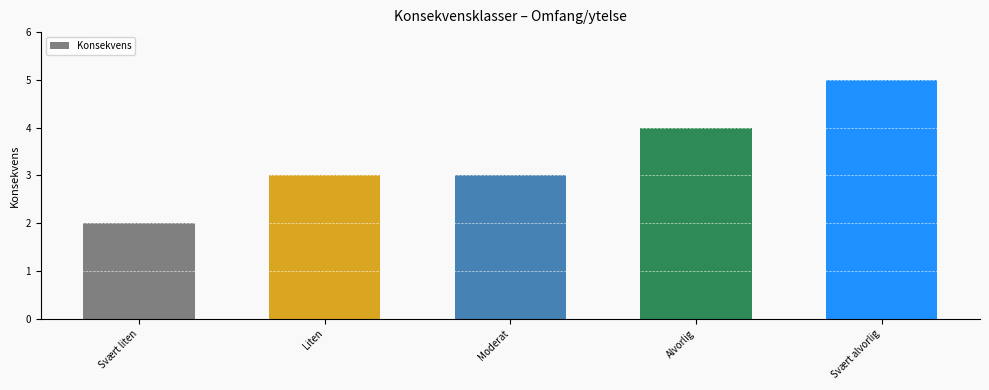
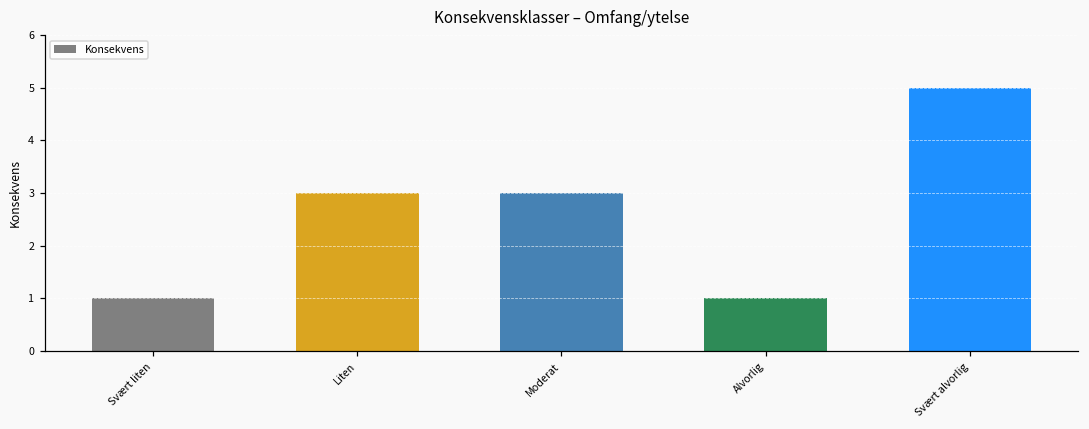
  {
-   "Svært liten": 2,
+   "Svært liten": 1,
    "Liten": 3,
    "Moderat": 3,
-   "Alvorlig": 4,
+   "Alvorlig": 1,
    "Svært alvorlig": 5
  }
